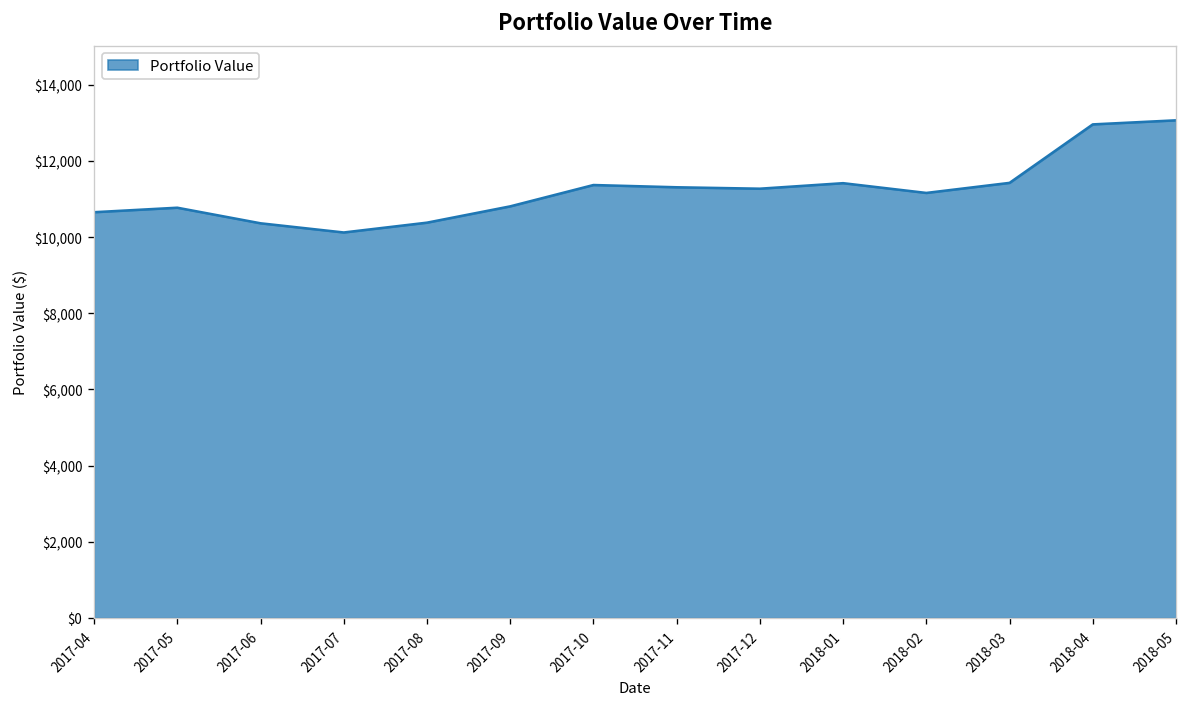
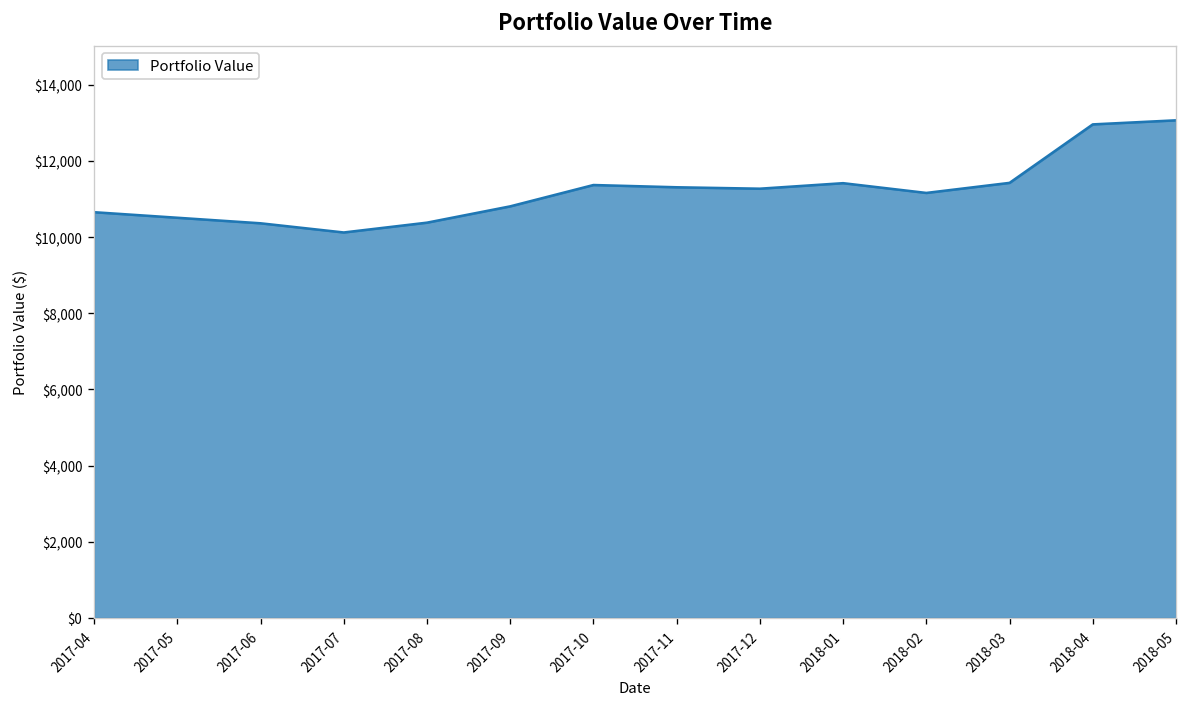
  {
    "2017-04": "$10,700",
-   "2017-05": "$10,800",
+   "2017-05": "$10,500",
    "2017-06": "$10,400",
    "2017-07": "$10,100",
    "2017-08": "$10,400",
    "2017-09": "$10,800",
    "2017-10": "$11,400",
    "2017-11": "$11,300",
    "2017-12": "$11,300",
    "2018-01": "$11,400",
    "2018-02": "$11,200",
    "2018-03": "$11,400",
    "2018-04": "$13,000",
    "2018-05": "$13,100"
  }
